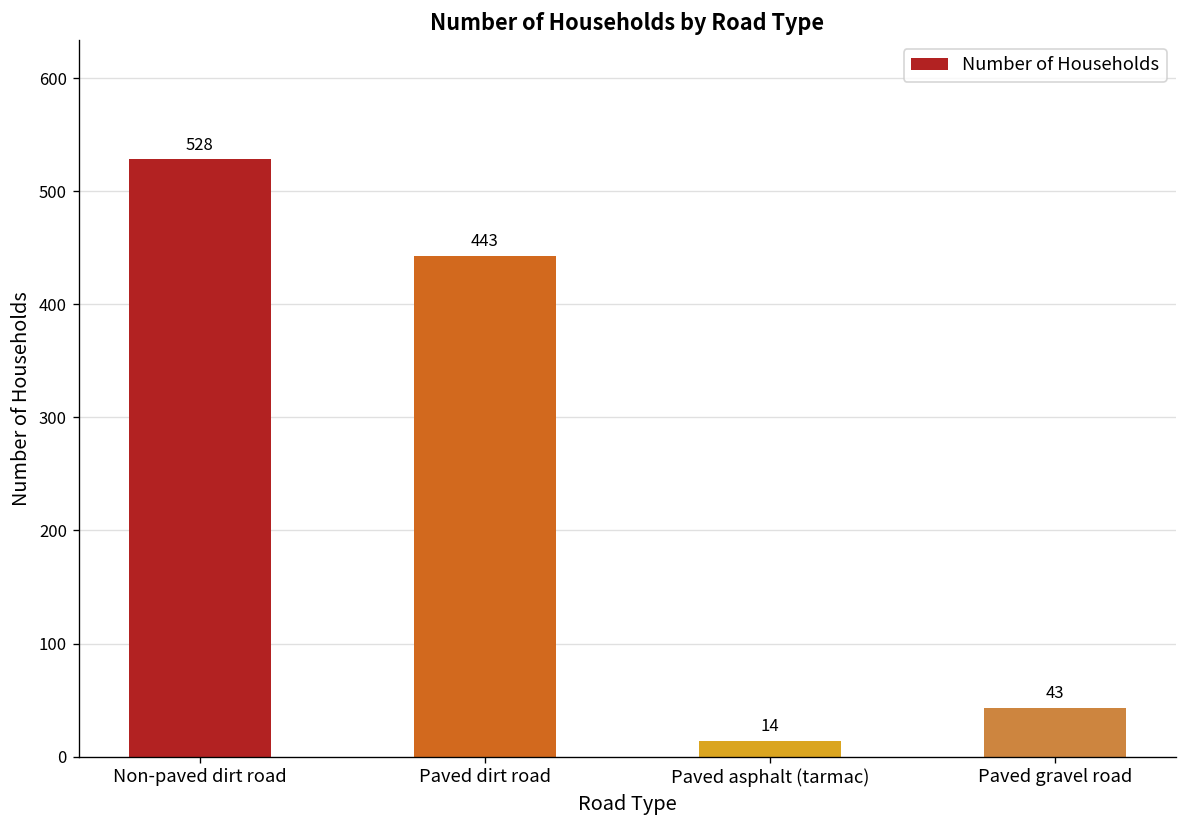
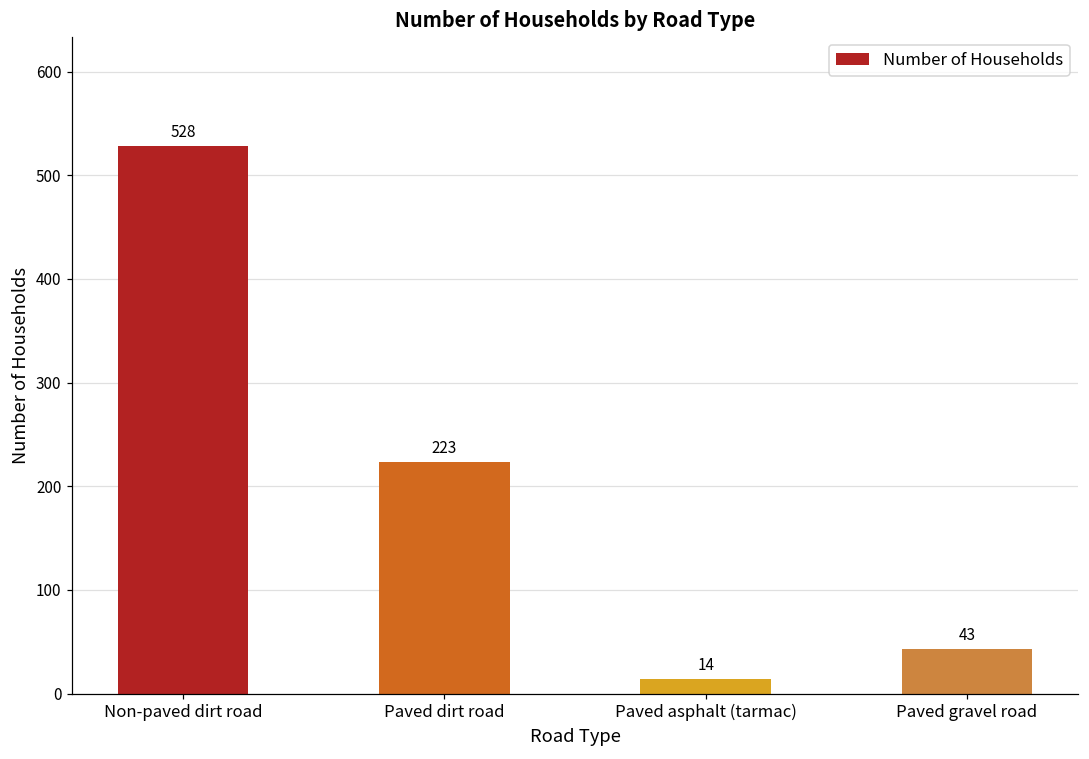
  {
    "Non-paved dirt road": 528,
-   "Paved dirt road": 443,
+   "Paved dirt road": 223,
    "Paved asphalt (tarmac)": 14,
    "Paved gravel road": 43
  }
